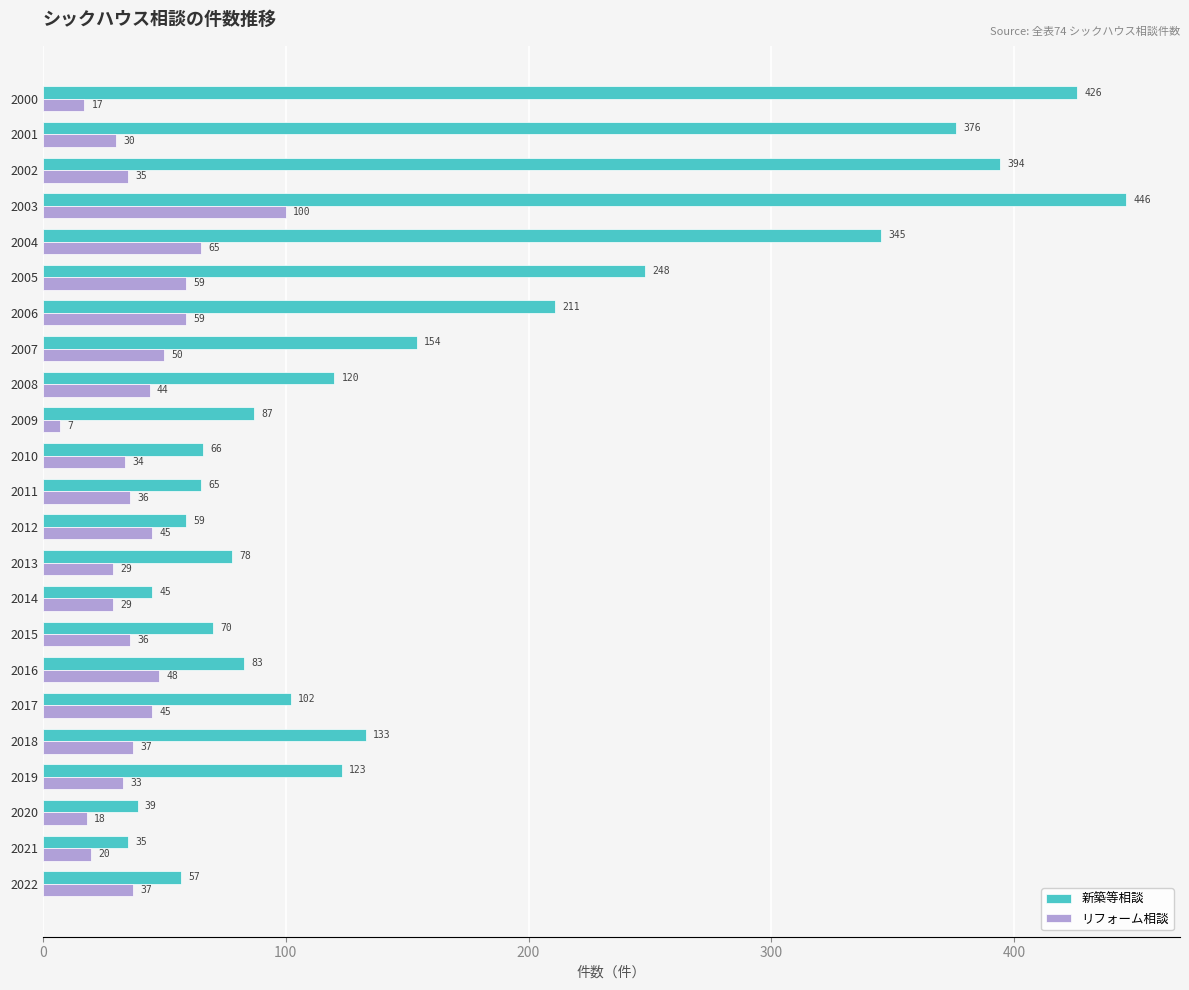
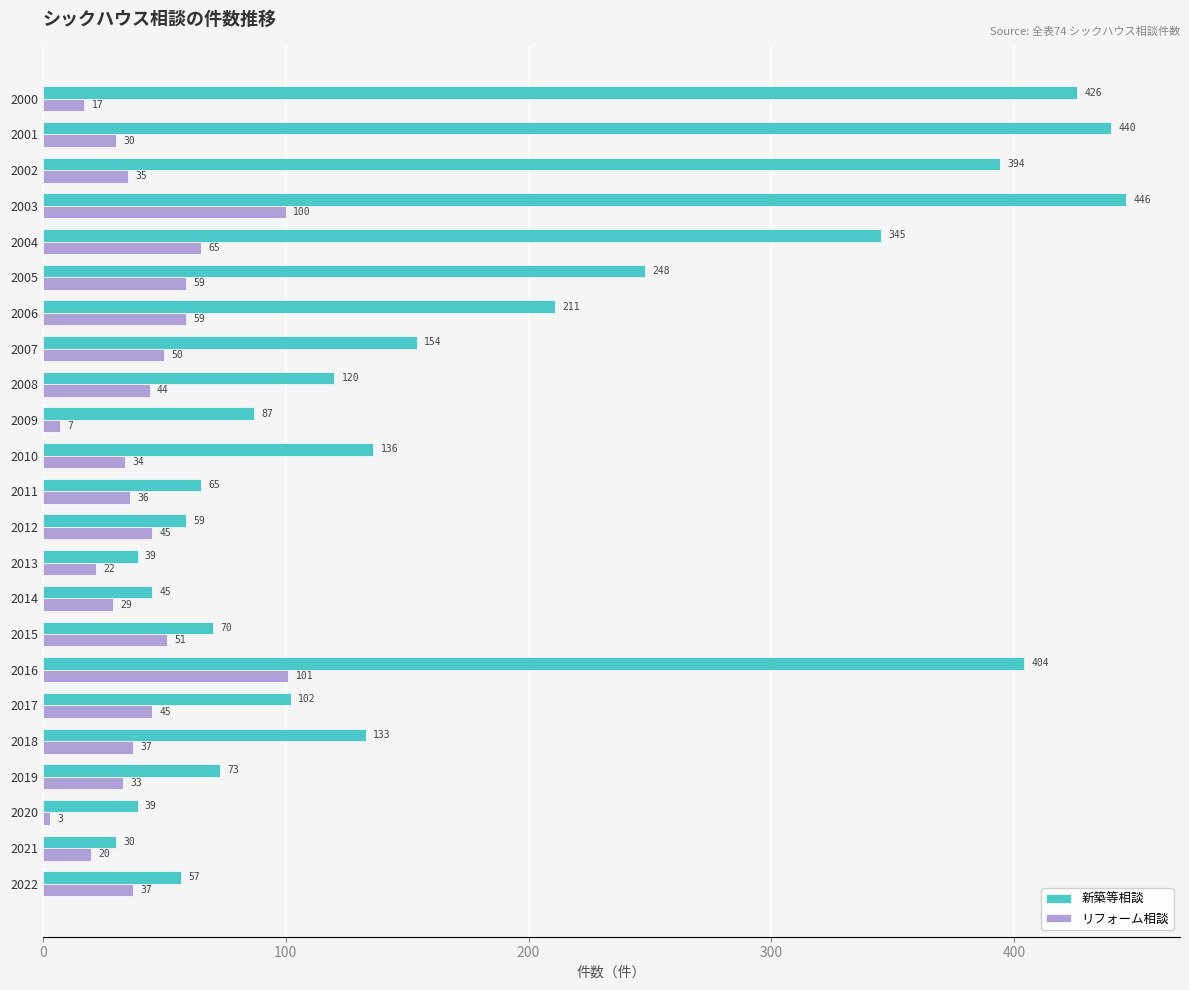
  {
    "新築等相談": {
      "2000": 426,
-     "2001": 376,
+     "2001": 440,
      "2002": 394,
      "2003": 446,
      "2004": 345,
      "2005": 248,
      "2006": 211,
      "2007": 154,
      "2008": 120,
      "2009": 87,
-     "2010": 66,
+     "2010": 136,
      "2011": 65,
      "2012": 59,
-     "2013": 78,
+     "2013": 39,
      "2014": 45,
      "2015": 70,
-     "2016": 83,
+     "2016": 404,
      "2017": 102,
      "2018": 133,
-     "2019": 123,
+     "2019": 73,
      "2020": 39,
-     "2021": 35,
+     "2021": 30,
      "2022": 57
    },
    "リフォーム相談": {
      "2000": 17,
      "2001": 30,
      "2002": 35,
      "2003": 100,
      "2004": 65,
      "2005": 59,
      "2006": 59,
      "2007": 50,
      "2008": 44,
      "2009": 7,
      "2010": 34,
      "2011": 36,
      "2012": 45,
-     "2013": 29,
+     "2013": 22,
      "2014": 29,
-     "2015": 36,
-     "2016": 48,
+     "2015": 51,
+     "2016": 101,
      "2017": 45,
      "2018": 37,
      "2019": 33,
-     "2020": 18,
+     "2020": 3,
      "2021": 20,
      "2022": 37
    }
  }
